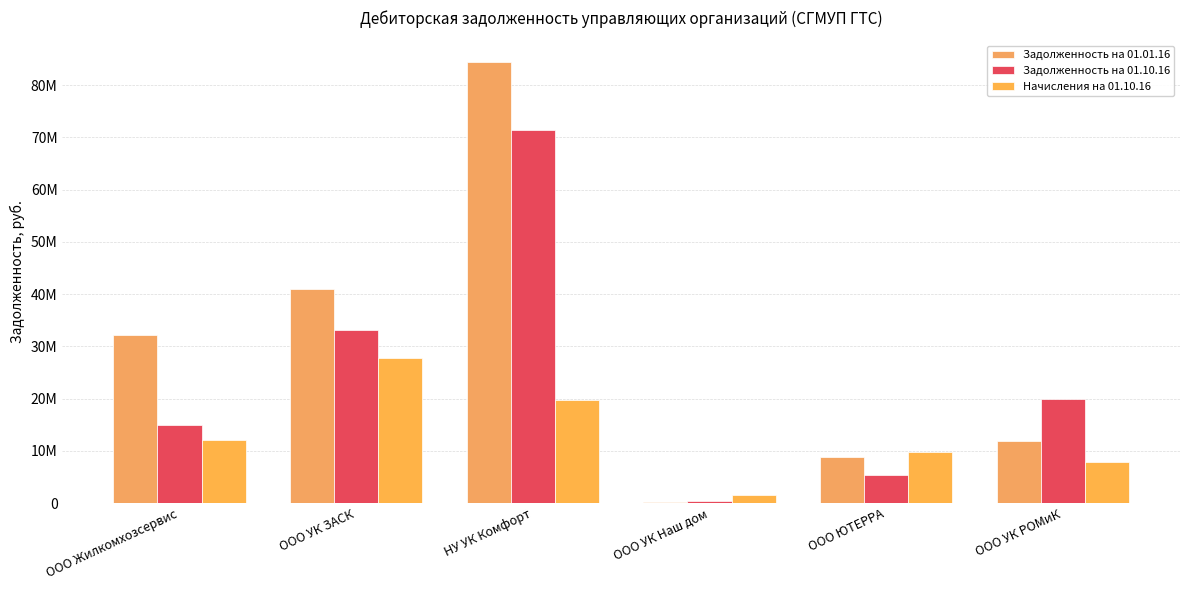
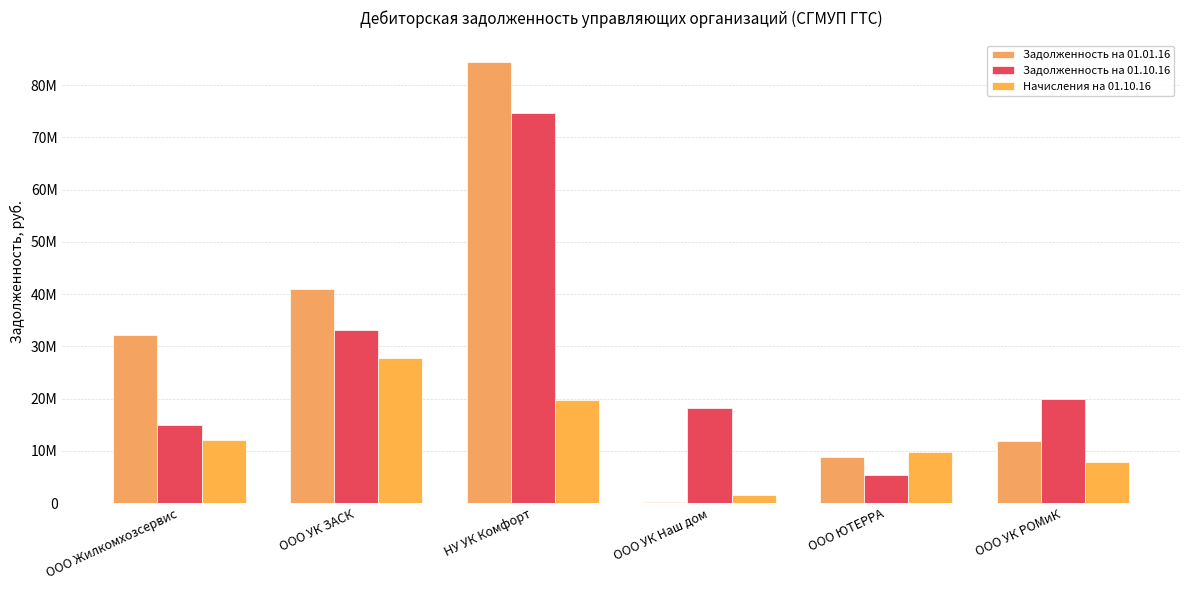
  {
    "Задолженность на 01.10.16": {
      "ООО Жилкомхозсервис": 15000000,
      "ООО УК ЗАСК": 33000000,
-     "НУ УК Комфорт": 71000000,
-     "ООО УК Наш дом": 0,
+     "НУ УК Комфорт": 75000000,
+     "ООО УК Наш дом": 18000000,
      "ООО ЮТЕРРА": 5000000,
      "ООО УК РОМиК": 20000000
    }
  }
